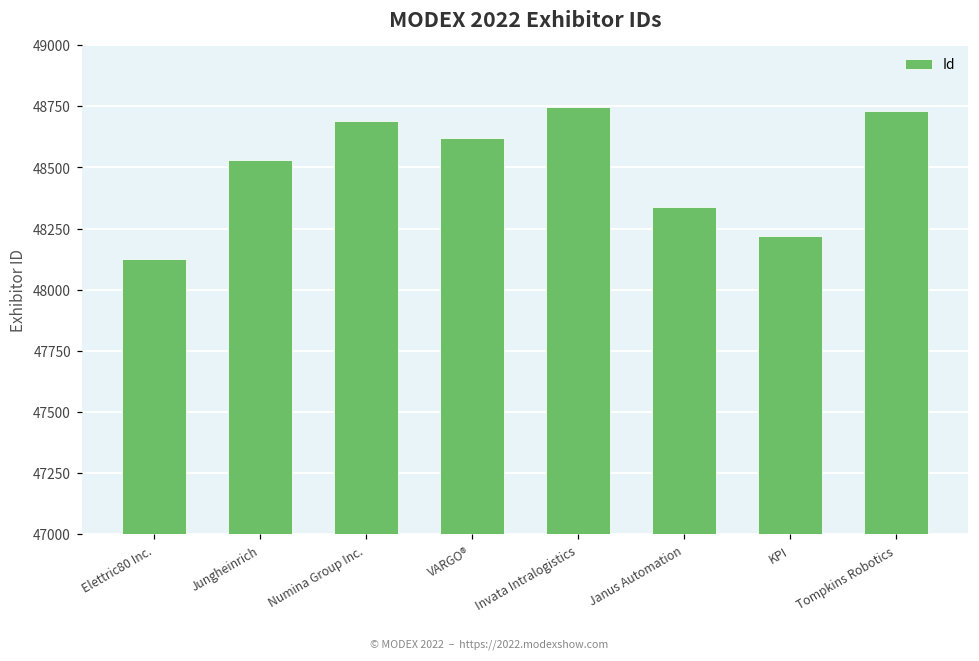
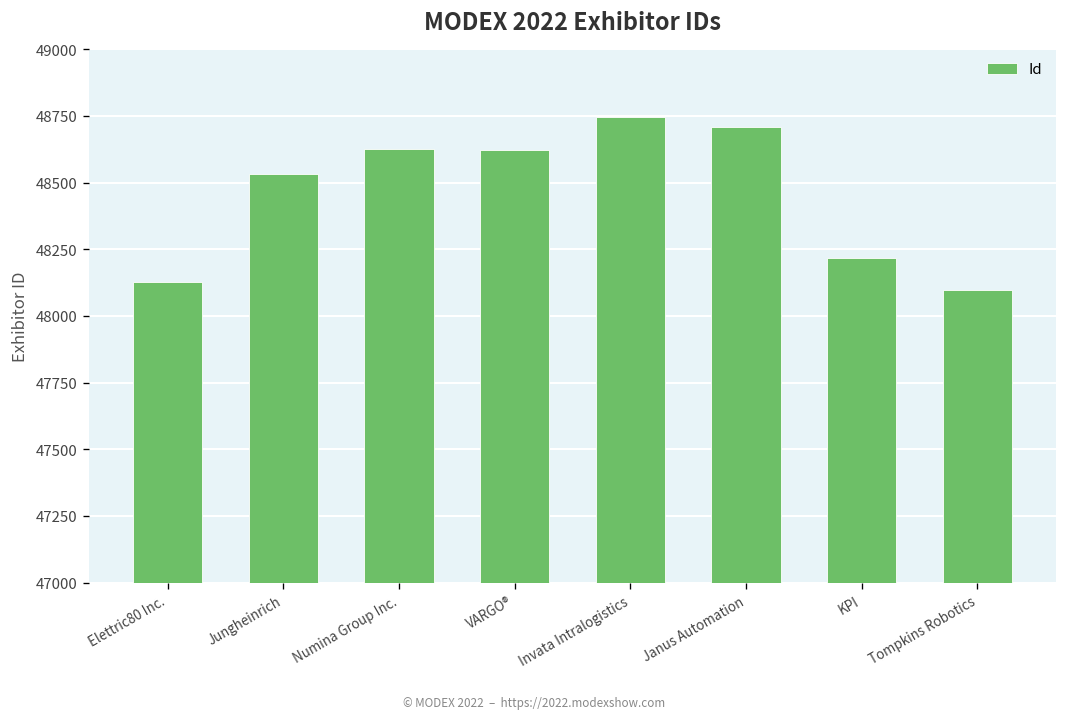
  {
    "Elettric80 Inc.": 48130,
    "Jungheinrich": 48530,
-   "Numina Group Inc.": 48690,
+   "Numina Group Inc.": 48630,
    "VARGO®": 48620,
    "Invata Intralogistics": 48750,
-   "Janus Automation": 48340,
+   "Janus Automation": 48710,
    "KPI": 48220,
-   "Tompkins Robotics": 48730
+   "Tompkins Robotics": 48100
  }
